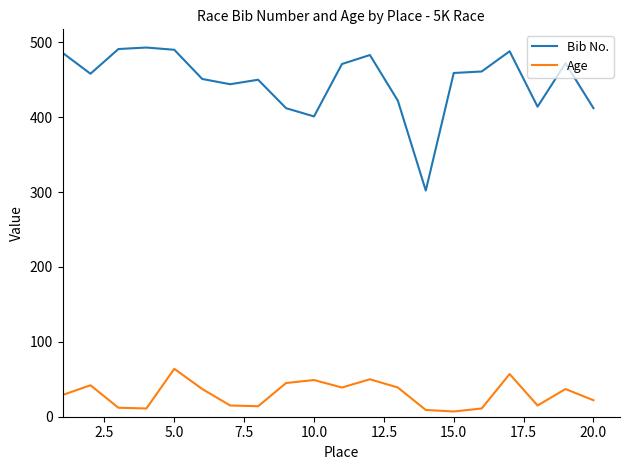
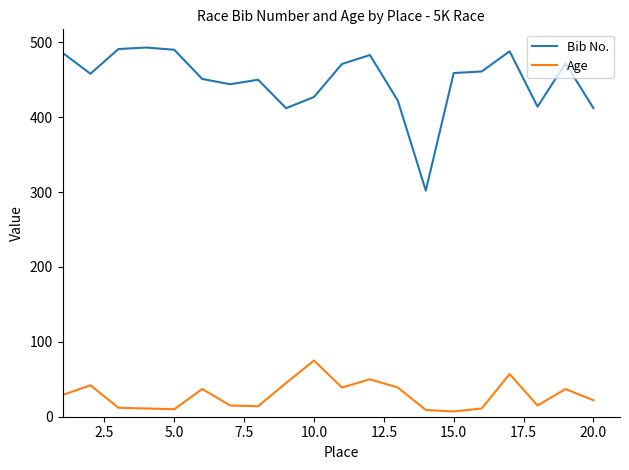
  {
    "Bib No.": {
      "5.0": 490,
-     "10.0": 400,
+     "10.0": 430,
      "15.0": 460,
      "20.0": 410
    },
    "Age": {
-     "5.0": 60,
-     "10.0": 50,
+     "5.0": 10,
+     "10.0": 80,
      "15.0": 10,
      "20.0": 20
    }
  }
